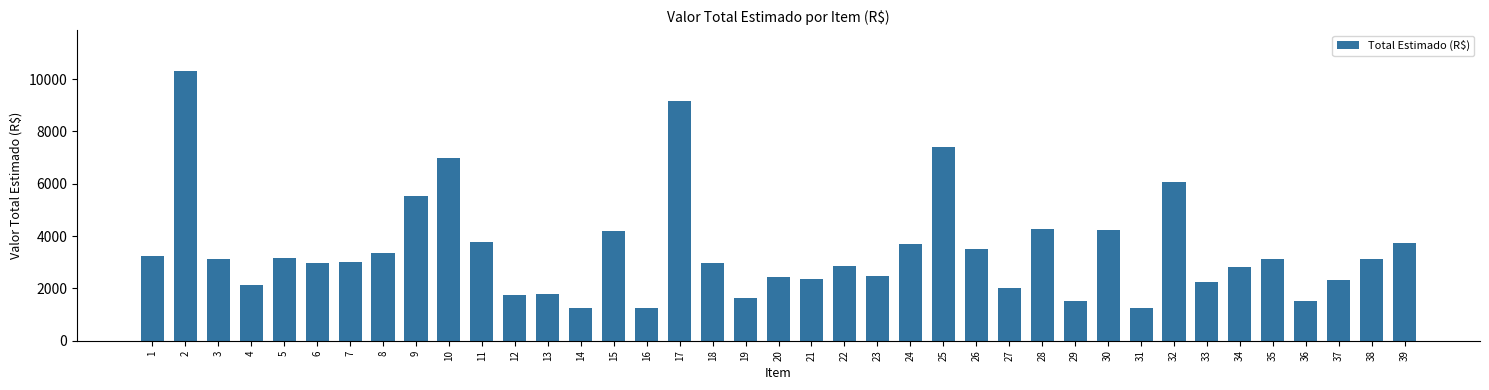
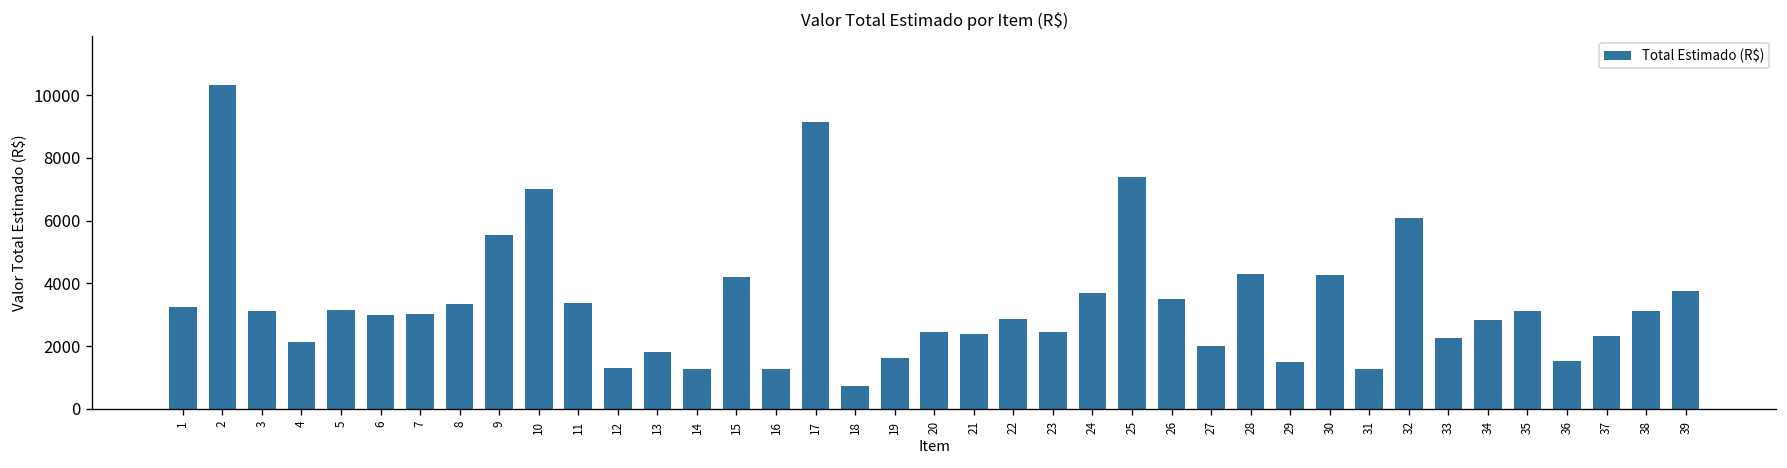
  {
    "1": 3300,
    "2": 10300,
    "3": 3100,
    "4": 2100,
    "5": 3200,
    "6": 3000,
    "7": 3000,
    "8": 3300,
    "9": 5600,
    "10": 7000,
-   "11": 3800,
-   "12": 1800,
+   "11": 3400,
+   "12": 1300,
    "13": 1800,
    "14": 1300,
    "15": 4200,
    "16": 1300,
    "17": 9200,
-   "18": 3000,
+   "18": 700,
    "19": 1600,
    "20": 2400,
    "21": 2400,
    "22": 2900,
    "23": 2500,
    "24": 3700,
    "25": 7400,
    "26": 3500,
    "27": 2000,
    "28": 4300,
    "29": 1500,
    "30": 4300,
    "31": 1300,
    "32": 6100,
    "33": 2300,
    "34": 2800,
    "35": 3100,
    "36": 1500,
    "37": 2300,
    "38": 3100,
    "39": 3800
  }
